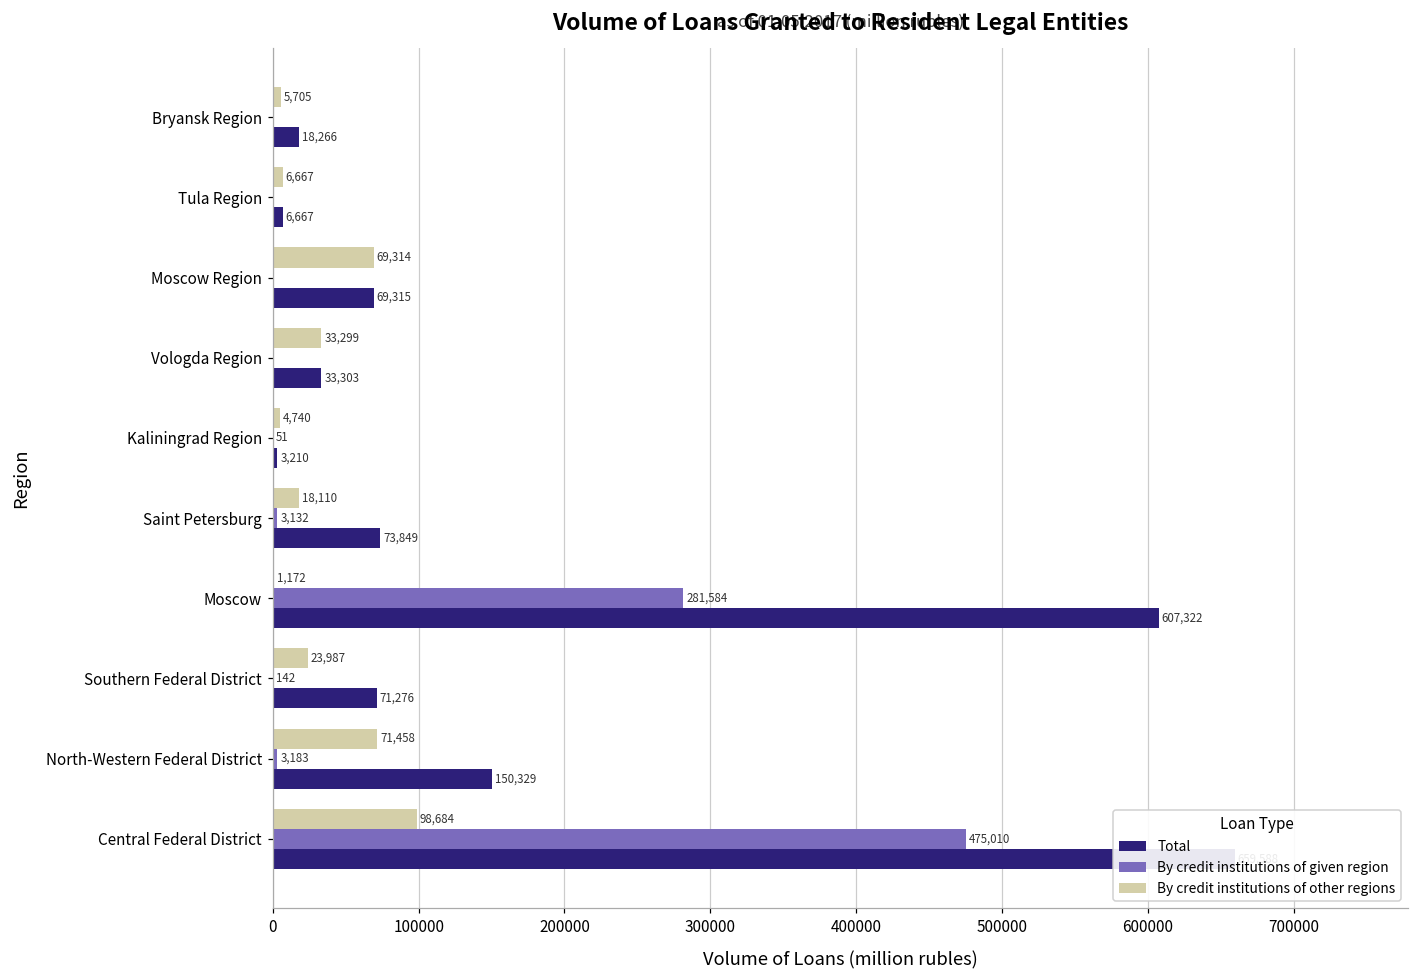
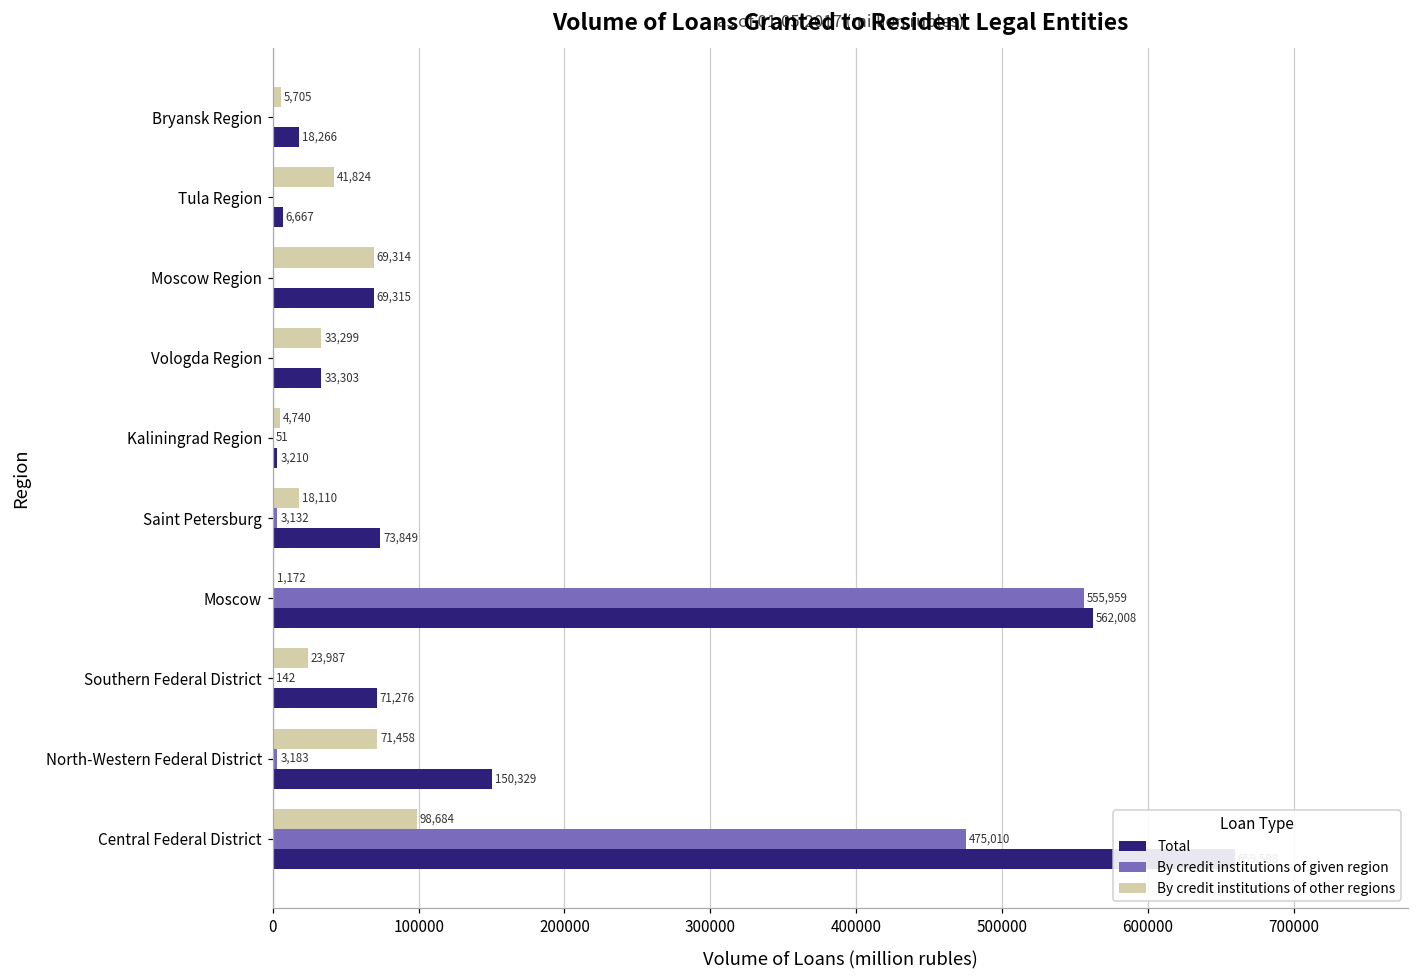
  {
    "Total": {
      "Bryansk Region": "18,266",
      "Tula Region": "6,667",
      "Moscow Region": "69,315",
      "Vologda Region": "33,303",
      "Kaliningrad Region": "3,210",
      "Saint Petersburg": "73,849",
-     "Moscow": "607,322",
+     "Moscow": "562,008",
      "Southern Federal District": "71,276",
      "North-Western Federal District": "150,329"
    },
    "By credit institutions of given region": {
      "Kaliningrad Region": "51",
      "Saint Petersburg": "3,132",
-     "Moscow": "281,584",
+     "Moscow": "555,959",
      "Southern Federal District": "142",
      "North-Western Federal District": "3,183",
      "Central Federal District": "475,010"
    },
    "By credit institutions of other regions": {
      "Bryansk Region": "5,705",
-     "Tula Region": "6,667",
+     "Tula Region": "41,824",
      "Moscow Region": "69,314",
      "Vologda Region": "33,299",
      "Kaliningrad Region": "4,740",
      "Saint Petersburg": "18,110",
      "Moscow": "1,172",
      "Southern Federal District": "23,987",
      "North-Western Federal District": "71,458",
      "Central Federal District": "98,684"
    }
  }
